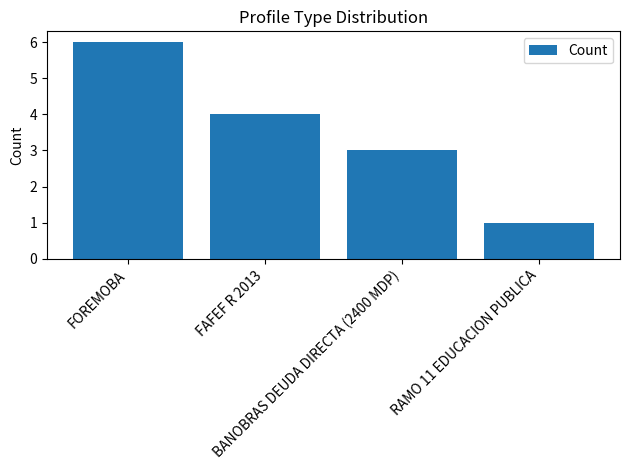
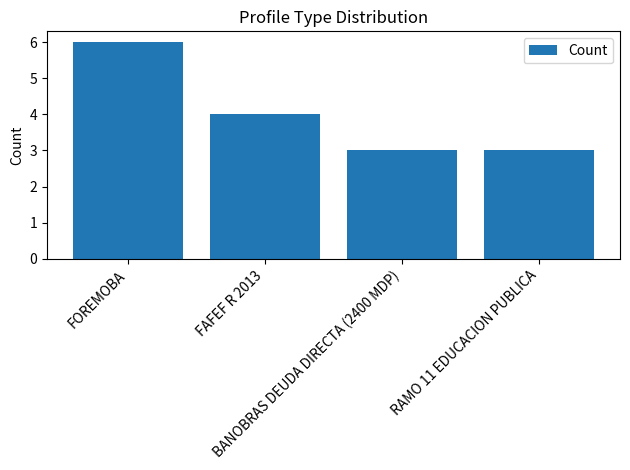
  {
    "FOREMOBA": 6,
    "FAFEF R 2013": 4,
    "BANOBRAS DEUDA DIRECTA (2400 MDP)": 3,
-   "RAMO 11 EDUCACION PUBLICA": 1
+   "RAMO 11 EDUCACION PUBLICA": 3
  }
